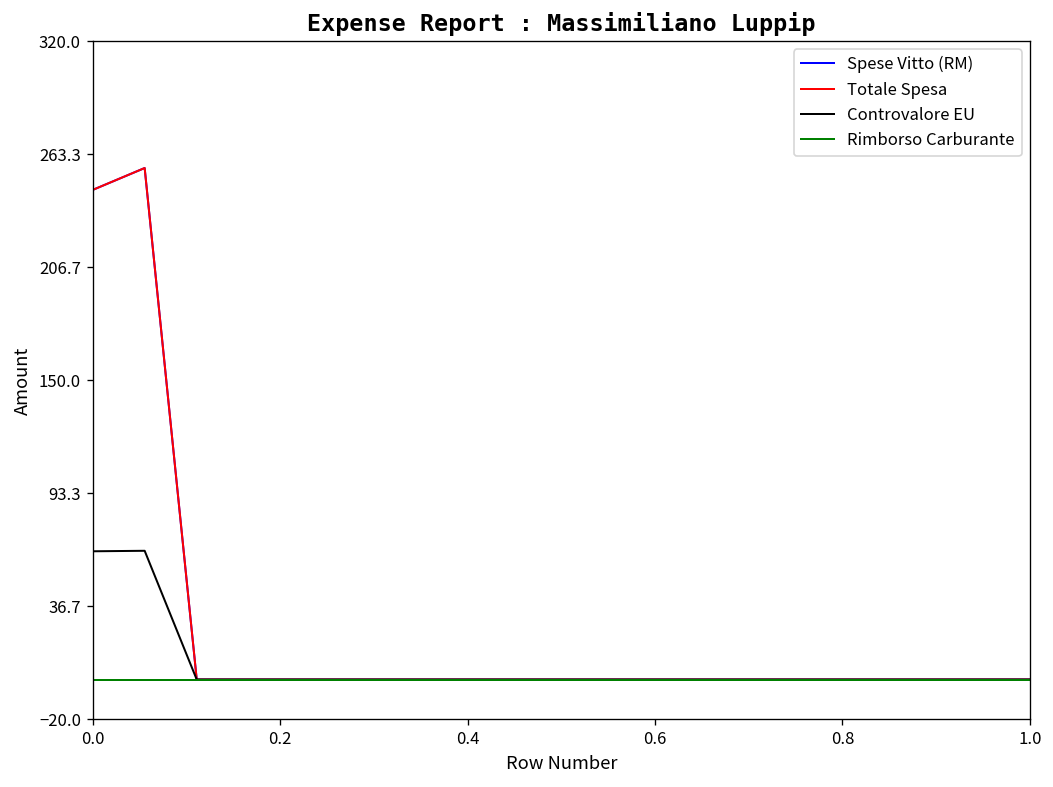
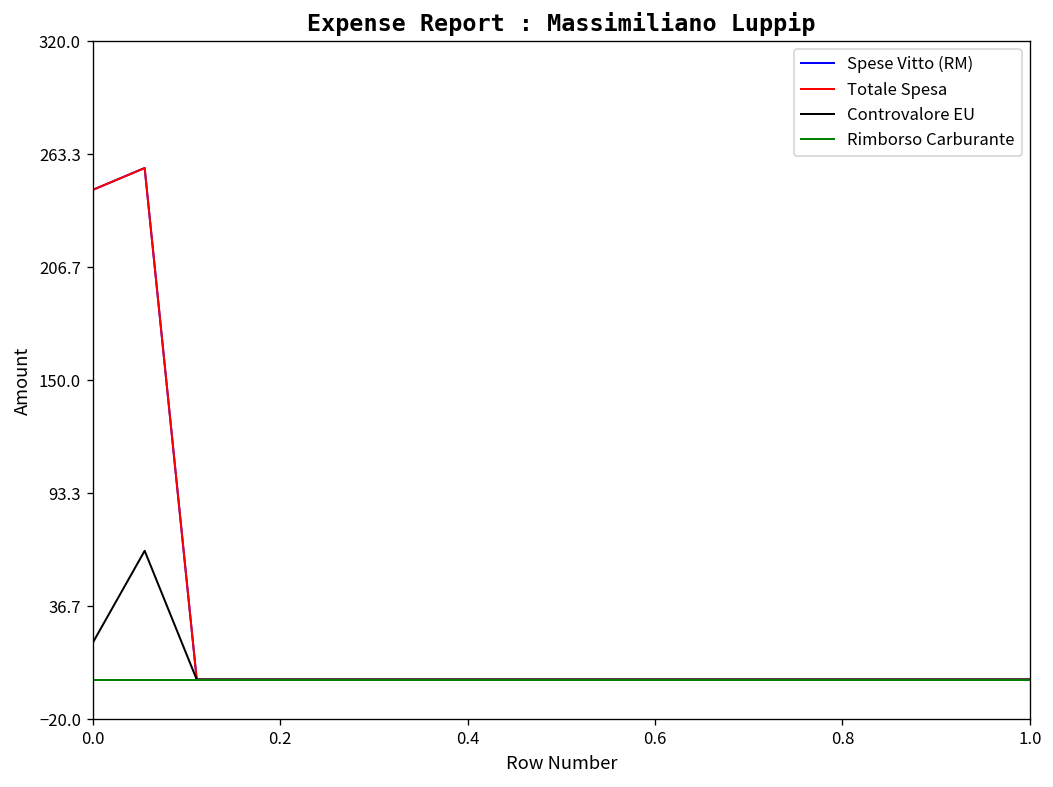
  {
    "Totale Spesa": {
      "0.0": 245
    },
    "Controvalore EU": {
-     "0.0": 64
+     "0.0": 18
    },
    "Rimborso Carburante": {
      "0.0": 0
    }
  }
